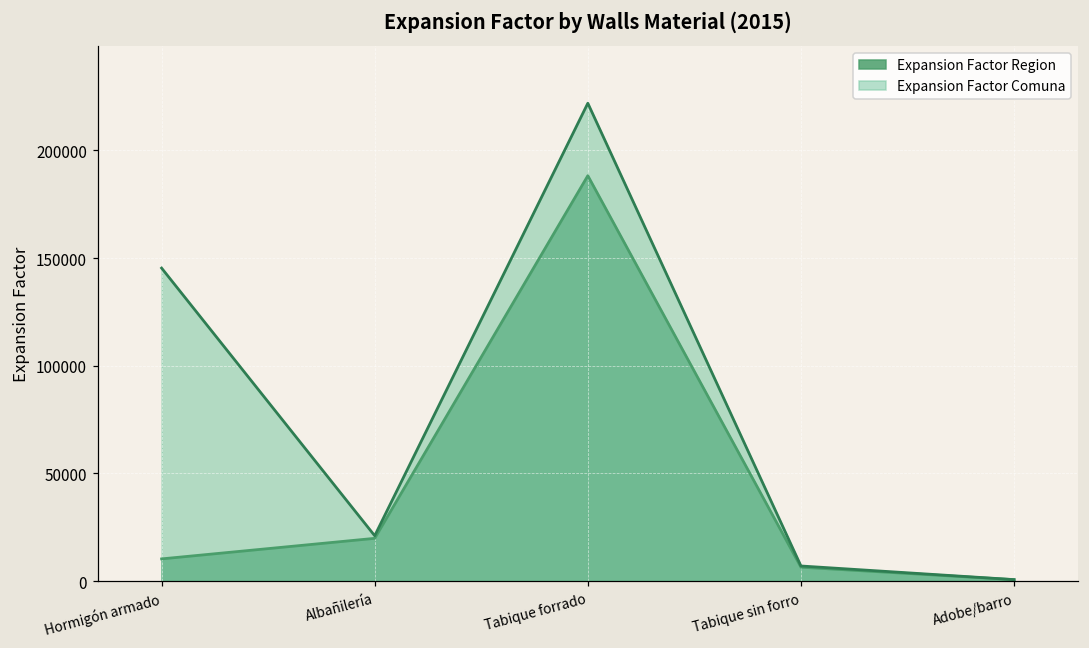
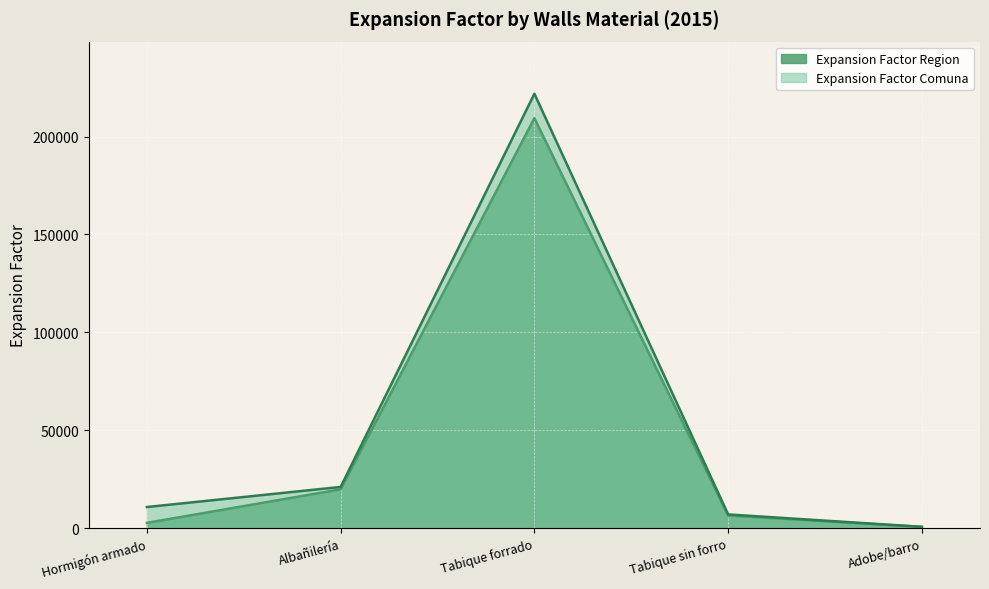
  {
    "Expansion Factor Region": {
-     "Hormigón armado": 10000,
-     "Tabique forrado": 188000
+     "Hormigón armado": 3000,
+     "Tabique forrado": 209000
    },
    "Expansion Factor Comuna": {
-     "Hormigón armado": 145000,
+     "Hormigón armado": 11000,
      "Tabique forrado": 222000
    }
  }
